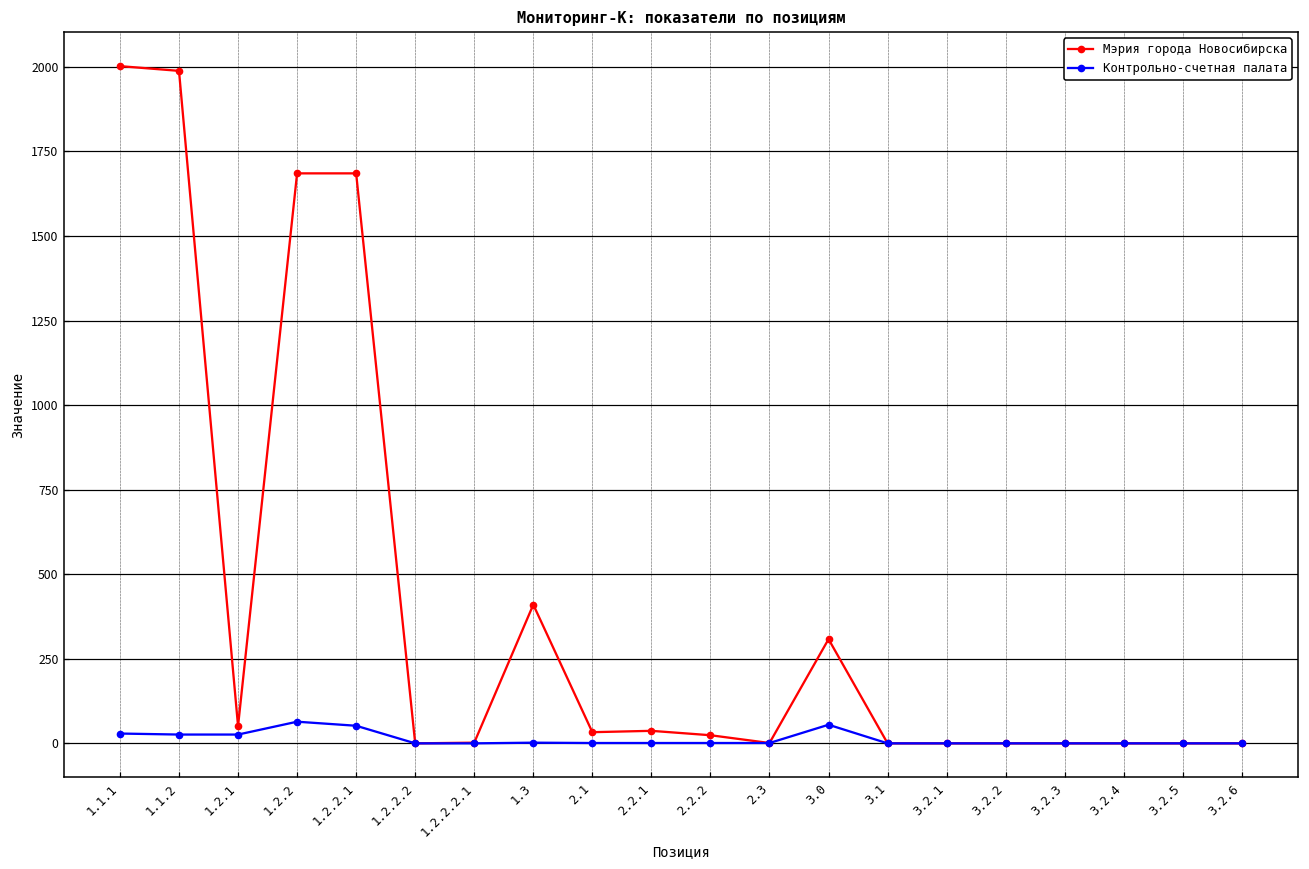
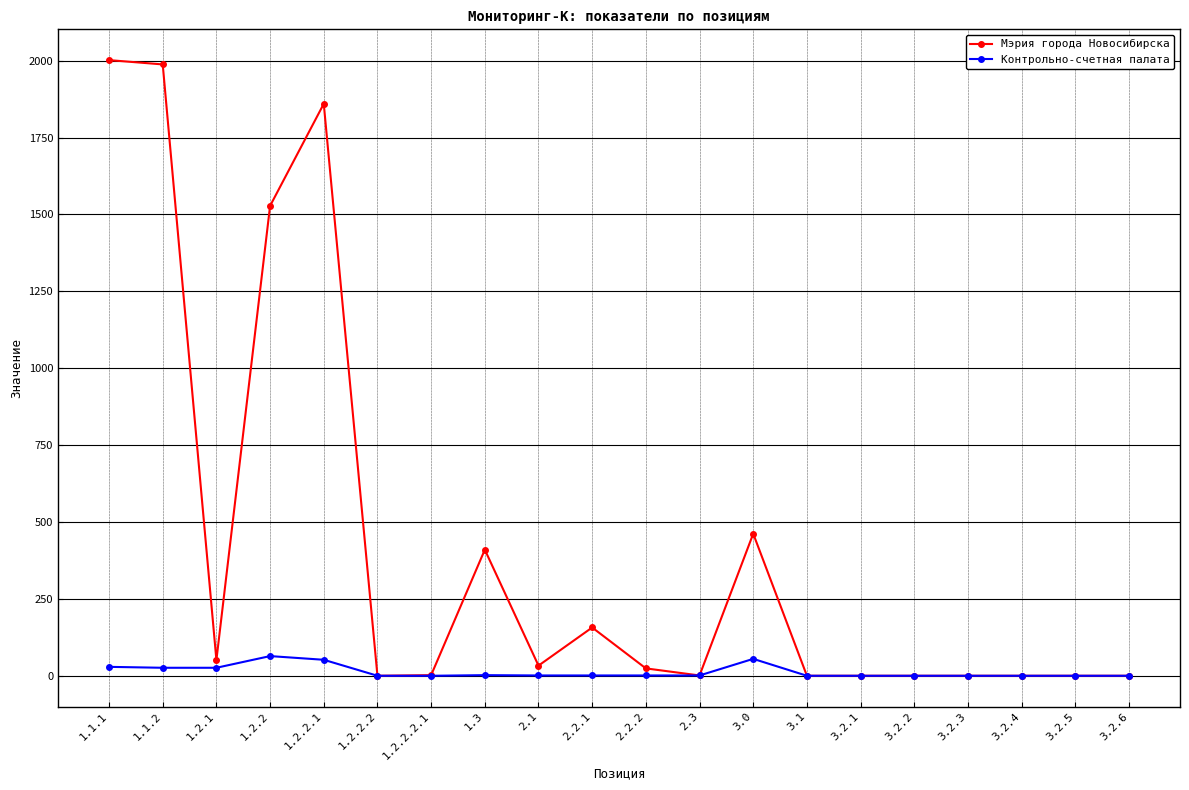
  {
    "Мэрия города Новосибирска": {
      "1.1.1": 2000,
      "1.1.2": 1990,
      "1.2.1": 50,
-     "1.2.2": 1690,
-     "1.2.2.1": 1690,
+     "1.2.2": 1530,
+     "1.2.2.1": 1860,
      "1.3": 410,
      "2.1": 30,
-     "2.2.1": 40,
+     "2.2.1": 160,
      "2.2.2": 20,
-     "3.0": 310
+     "3.0": 460
    },
    "Контрольно-счетная палата": {
      "1.1.1": 30,
      "1.1.2": 30,
      "1.2.1": 30,
      "1.2.2": 60,
      "1.2.2.1": 50,
      "1.3": 0,
      "2.1": 0,
      "2.2.1": 0,
      "2.2.2": 0,
      "3.0": 60
    }
  }
